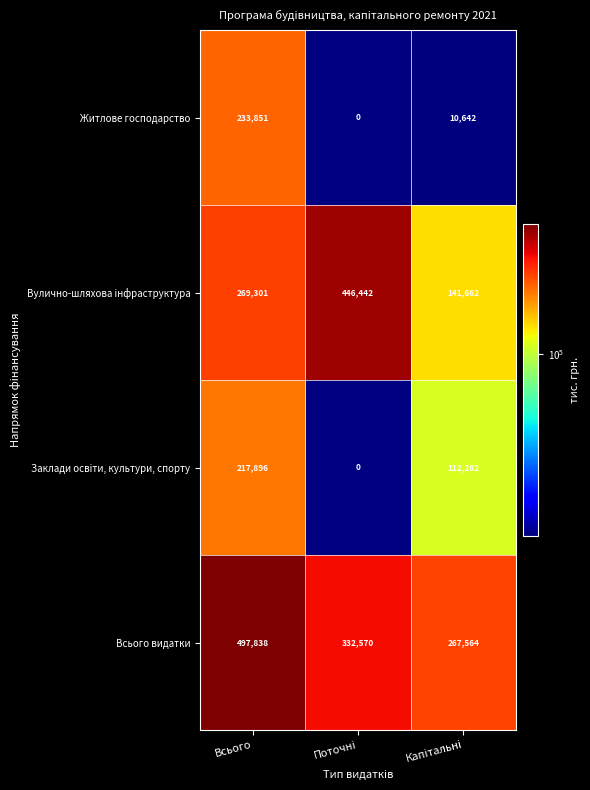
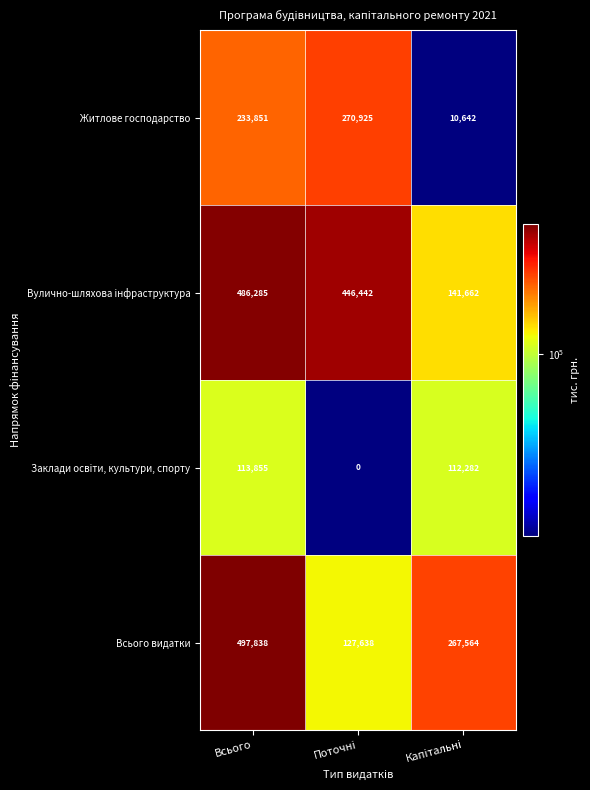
  {
    "Житлове господарство": {
      "Всього": "233,851",
-     "Поточні": "0",
+     "Поточні": "270,925",
      "Капітальні": "10,642"
    },
    "Вулично-шляхова інфраструктура": {
-     "Всього": "269,301",
+     "Всього": "486,285",
      "Поточні": "446,442",
      "Капітальні": "141,662"
    },
    "Заклади освіти, культури, спорту": {
-     "Всього": "217,896",
+     "Всього": "113,855",
      "Поточні": "0",
      "Капітальні": "112,282"
    },
    "Всього видатки": {
      "Всього": "497,838",
-     "Поточні": "332,570",
+     "Поточні": "127,638",
      "Капітальні": "267,564"
    }
  }
